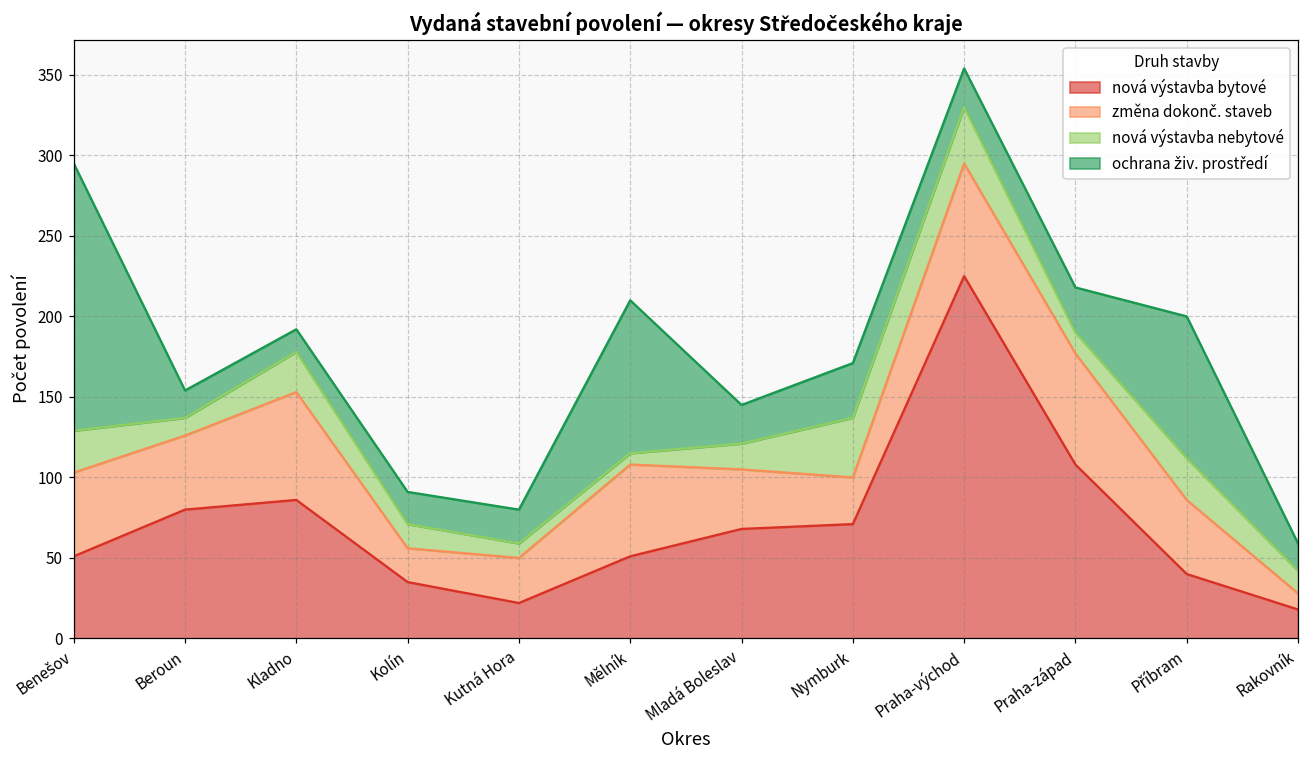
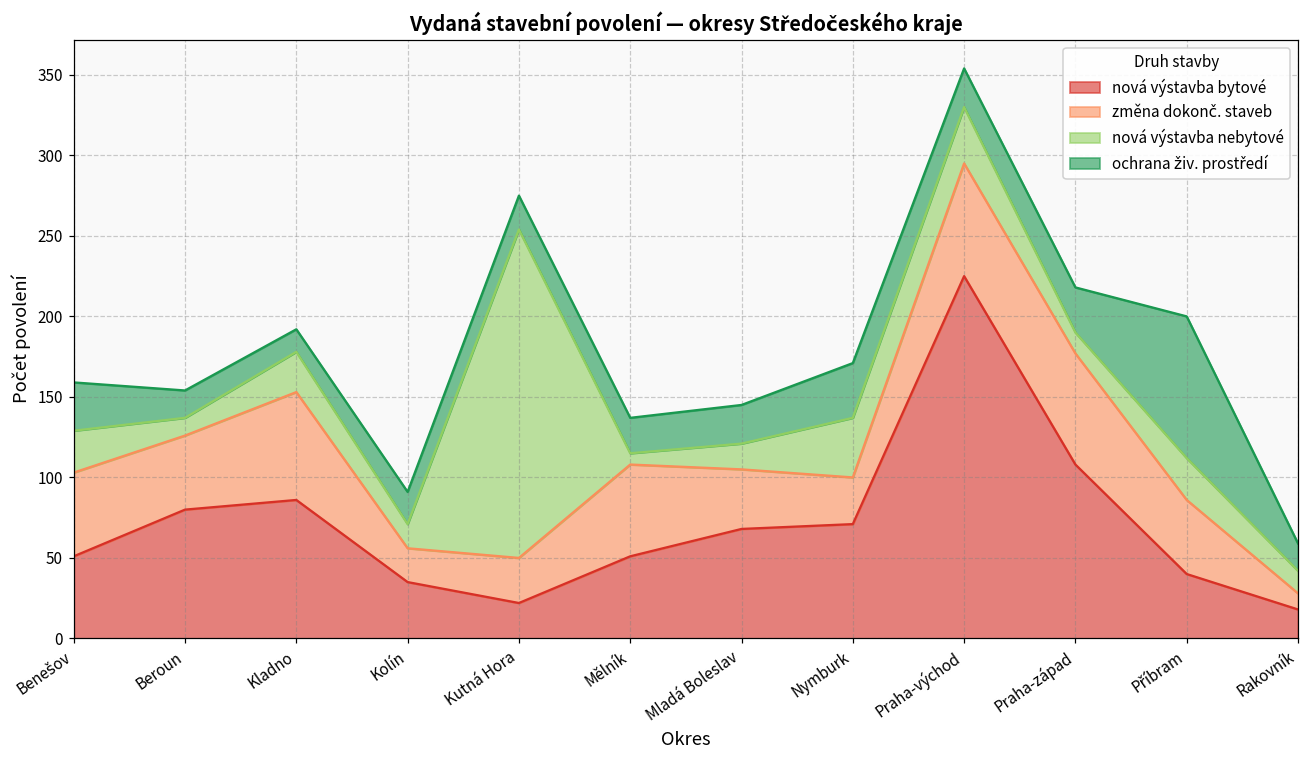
  {
    "nová výstavba bytové": {
      "Benešov": 51,
      "Beroun": 80,
      "Kladno": 86,
      "Kolín": 35,
      "Kutná Hora": 22,
      "Mělník": 51,
      "Mladá Boleslav": 68,
      "Nymburk": 71,
      "Praha-východ": 225,
      "Praha-západ": 108,
      "Příbram": 40,
      "Rakovník": 18
    },
    "změna dokonč. staveb": {
      "Benešov": 52,
      "Beroun": 46,
      "Kladno": 67,
      "Kolín": 21,
      "Kutná Hora": 28,
      "Mělník": 57,
      "Mladá Boleslav": 37,
      "Nymburk": 29,
      "Praha-východ": 70,
      "Praha-západ": 69,
      "Příbram": 46,
      "Rakovník": 10
    },
    "nová výstavba nebytové": {
      "Benešov": 26,
      "Beroun": 11,
      "Kladno": 25,
      "Kolín": 15,
-     "Kutná Hora": 9,
+     "Kutná Hora": 204,
      "Mělník": 7,
      "Mladá Boleslav": 16,
      "Nymburk": 37,
      "Praha-východ": 35,
      "Praha-západ": 13,
      "Příbram": 26,
      "Rakovník": 14
    },
    "ochrana živ. prostředí": {
-     "Benešov": 166,
+     "Benešov": 30,
      "Beroun": 17,
      "Kladno": 14,
      "Kolín": 20,
      "Kutná Hora": 21,
-     "Mělník": 95,
+     "Mělník": 22,
      "Mladá Boleslav": 24,
      "Nymburk": 34,
      "Praha-východ": 24,
      "Praha-západ": 28,
      "Příbram": 88,
      "Rakovník": 17
    }
  }
